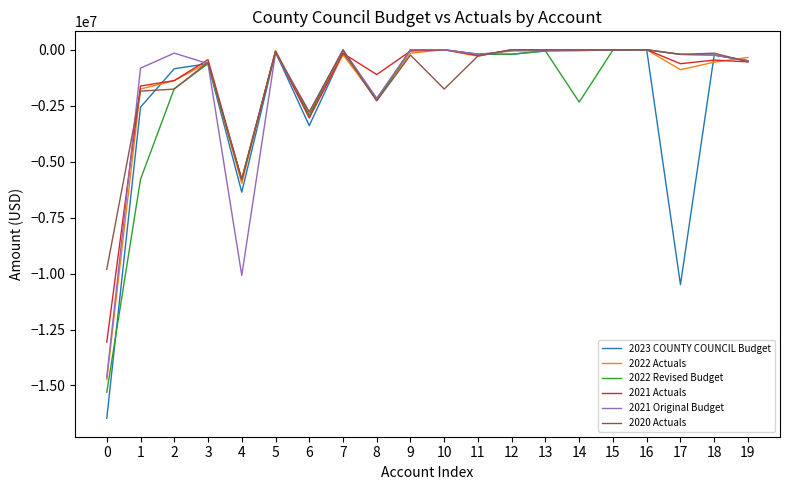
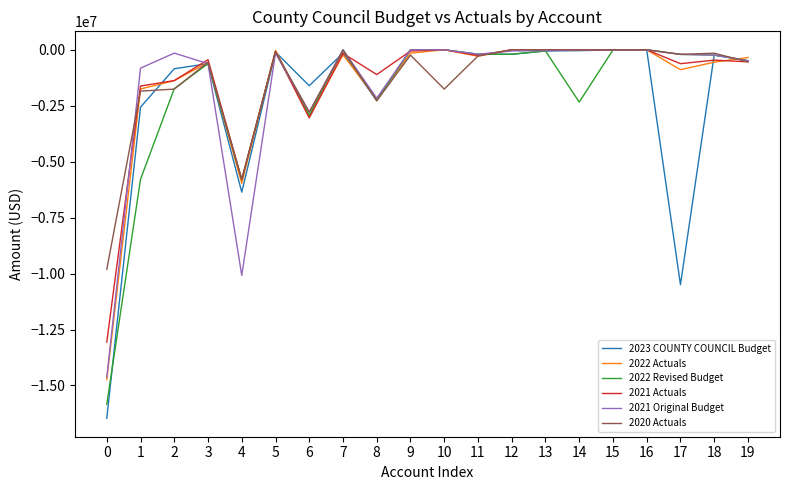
  {
    "2023 COUNTY COUNCIL Budget": {
      "0": -16500000,
      "1": -2600000,
      "2": -800000,
      "4": -6400000,
-     "6": -3400000,
+     "6": -1600000,
      "17": -10500000
    },
    "2022 Actuals": {
      "4": -6000000,
      "17": -900000,
      "19": -300000
    },
    "2022 Revised Budget": {
-     "0": -15300000,
+     "0": -15800000,
      "1": -5800000,
      "14": -2300000
    },
    "2021 Actuals": {
      "0": -13100000,
      "1": -1600000,
      "8": -1100000,
      "17": -600000
    },
    "2021 Original Budget": {
      "1": -800000,
      "2": -200000,
      "4": -10100000
    },
    "2020 Actuals": {
      "0": -9800000,
      "10": -1800000
    }
  }
